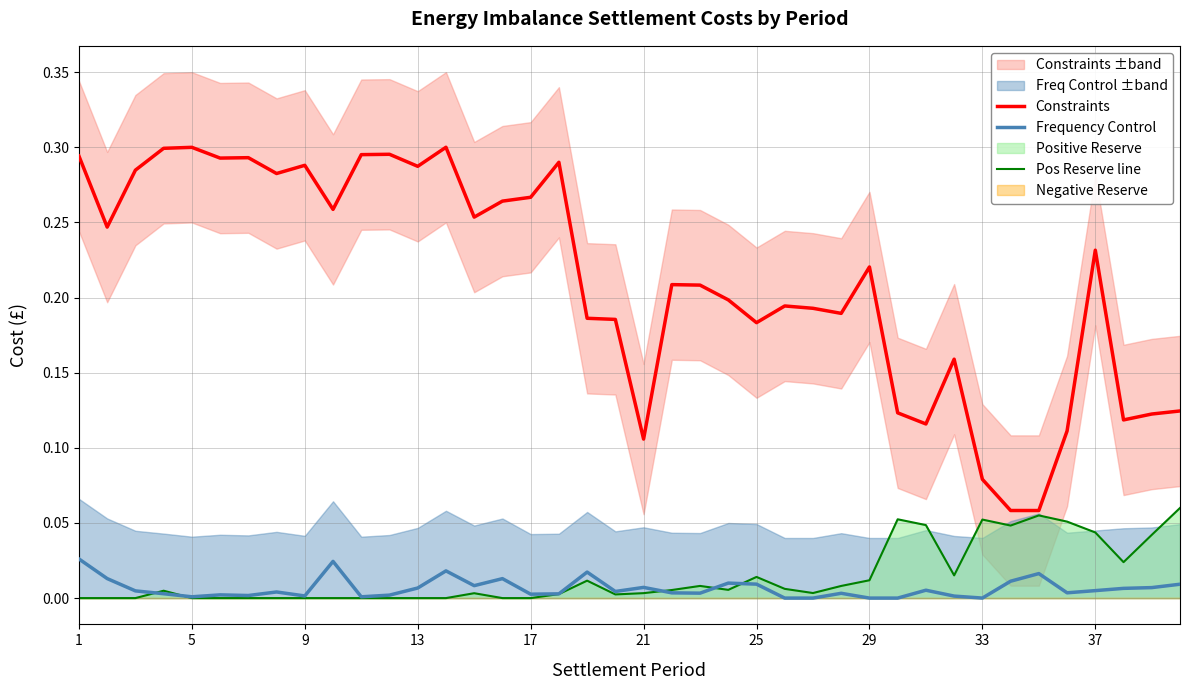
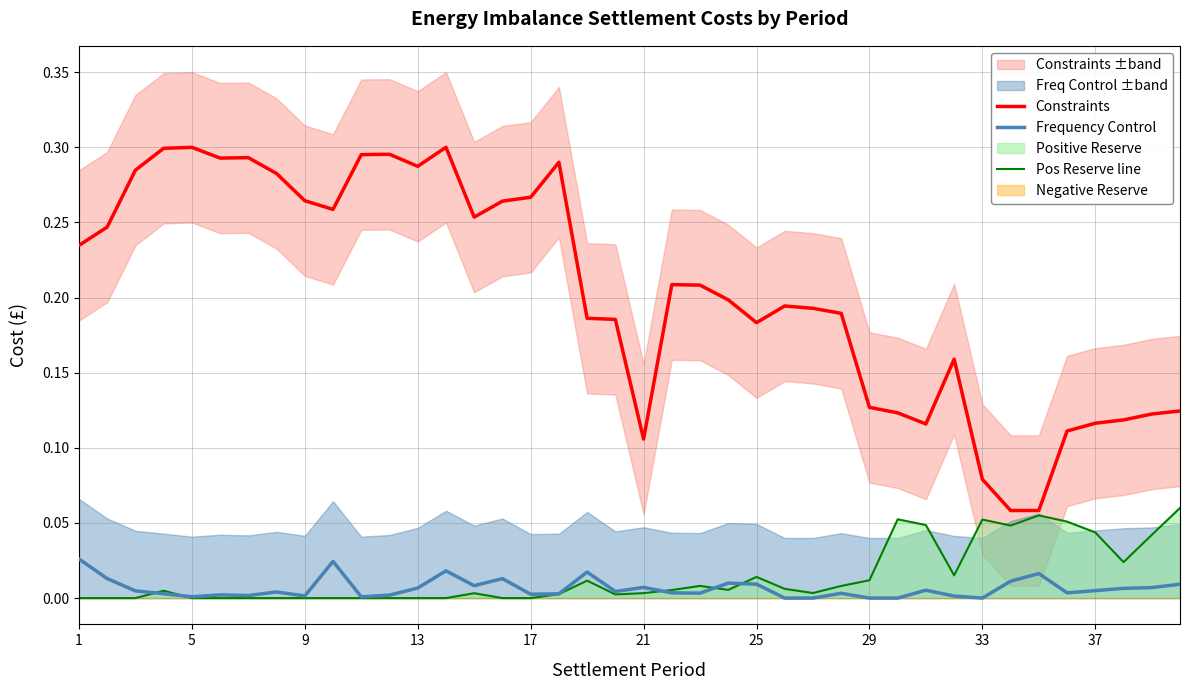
  {
    "Constraints": {
-     "1": 0.294,
+     "1": 0.235,
      "5": 0.300,
-     "9": 0.288,
+     "9": 0.264,
      "13": 0.287,
      "17": 0.267,
      "21": 0.106,
      "25": 0.183,
-     "29": 0.220,
+     "29": 0.127,
      "33": 0.079,
-     "37": 0.232
+     "37": 0.116
    },
    "Positive Reserve": {
      "21": 0.003,
      "25": 0.014,
      "29": 0.012,
      "33": 0.052
    },
    "Negative Reserve": {
      "21": 0.000,
      "25": 0.000,
      "37": 0.000
    }
  }
